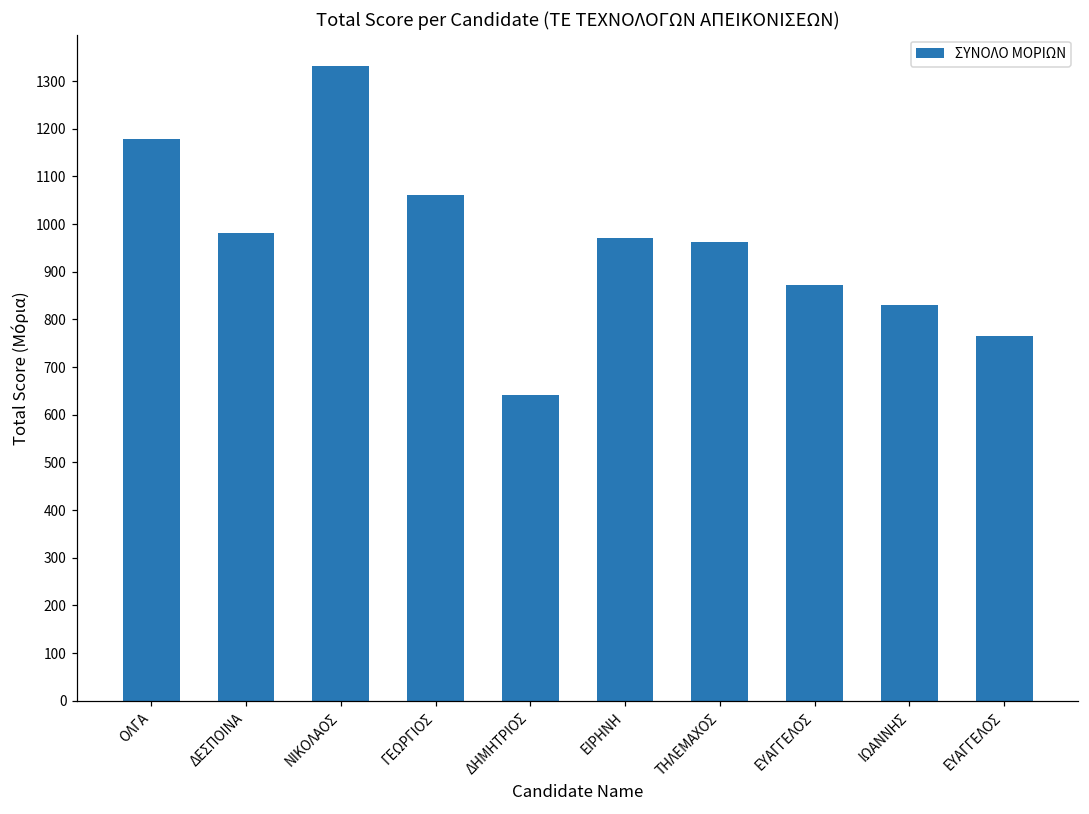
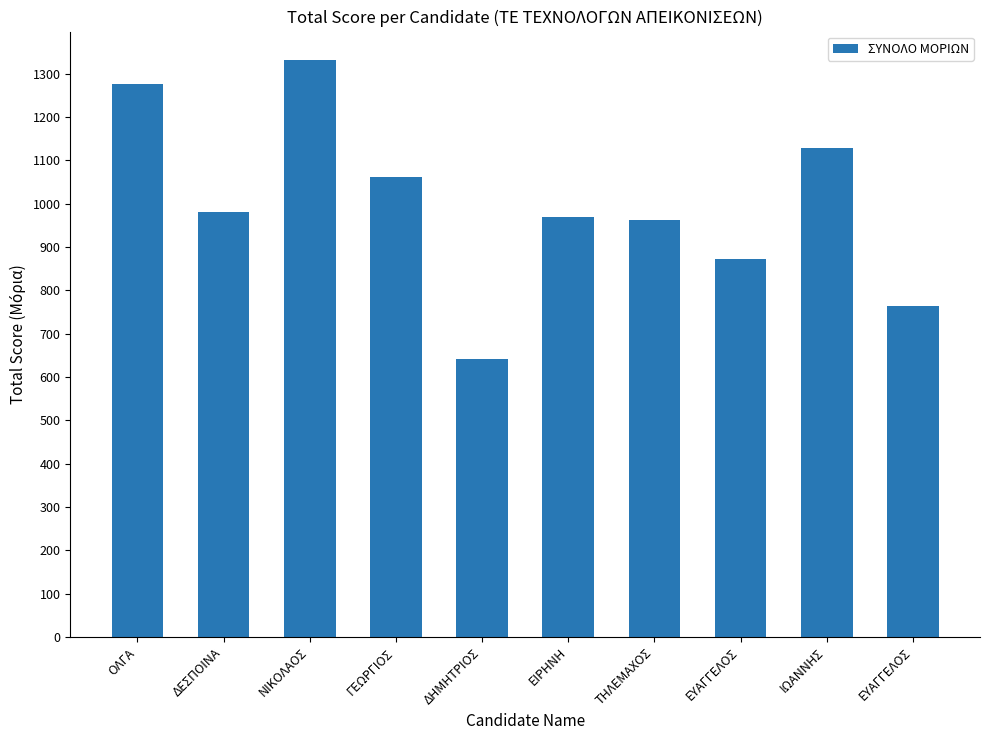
  {
-   "ΟΛΓΑ": 1180,
+   "ΟΛΓΑ": 1280,
    "ΔΕΣΠΟΙΝΑ": 980,
    "ΝΙΚΟΛΑΟΣ": 1330,
    "ΓΕΩΡΓΙΟΣ": 1060,
    "ΔΗΜΗΤΡΙΟΣ": 640,
    "ΕΙΡΗΝΗ": 970,
    "ΤΗΛΕΜΑΧΟΣ": 960,
-   "ΙΩΑΝΝΗΣ": 830
+   "ΙΩΑΝΝΗΣ": 1130
  }
